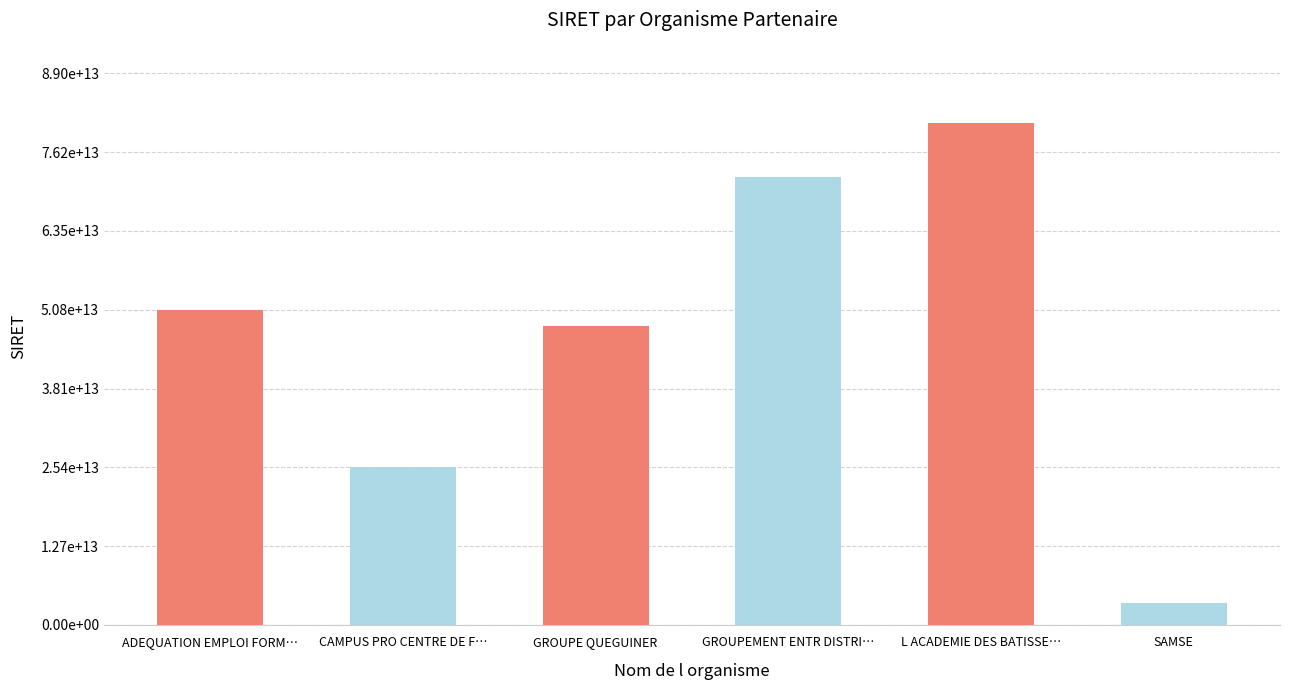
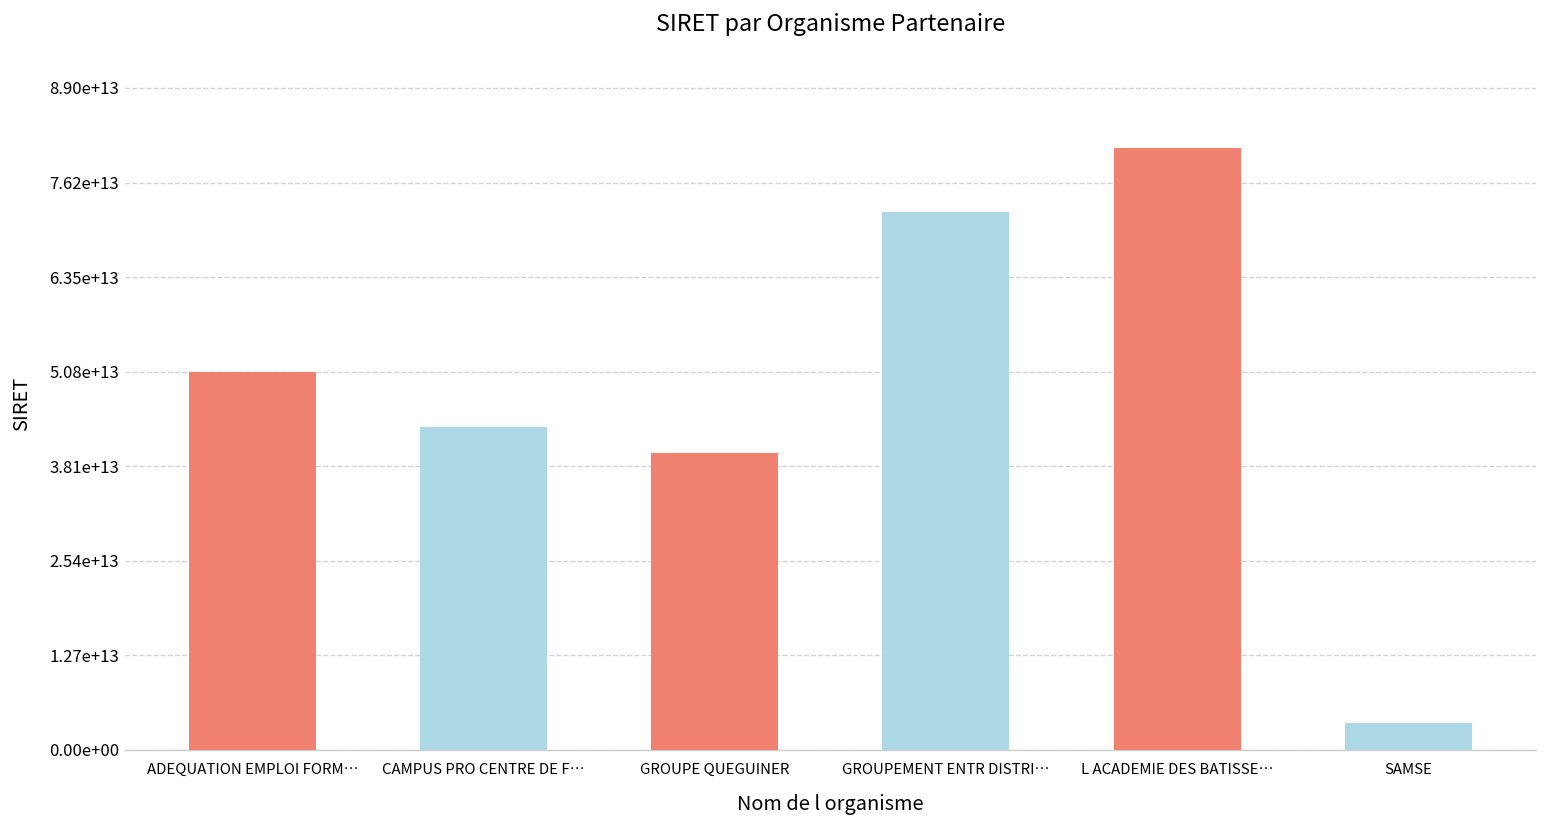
  {
    "ADEQUATION EMPLOI FORM…": 51000000000000,
-   "CAMPUS PRO CENTRE DE F…": 26000000000000,
-   "GROUPE QUEGUINER": 48000000000000,
+   "CAMPUS PRO CENTRE DE F…": 43000000000000,
+   "GROUPE QUEGUINER": 40000000000000,
    "GROUPEMENT ENTR DISTRI…": 72000000000000,
    "L ACADEMIE DES BATISSE…": 81000000000000,
    "SAMSE": 4000000000000
  }
